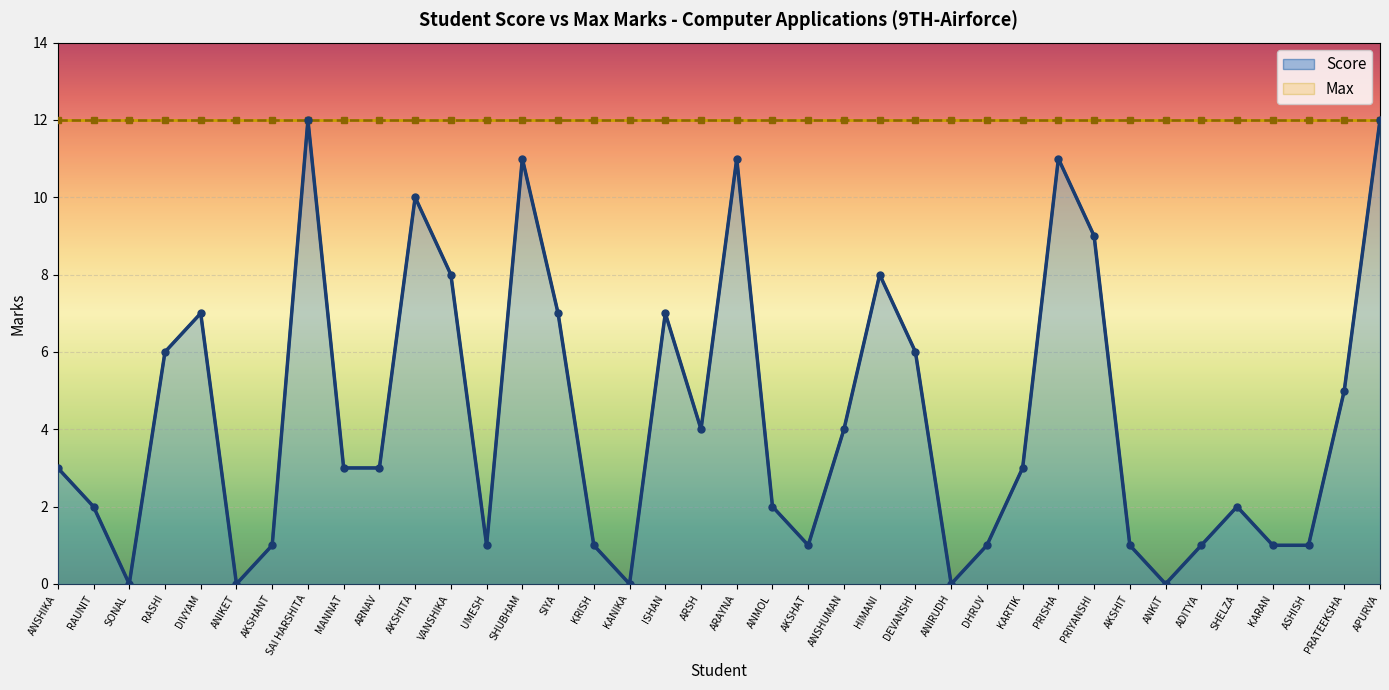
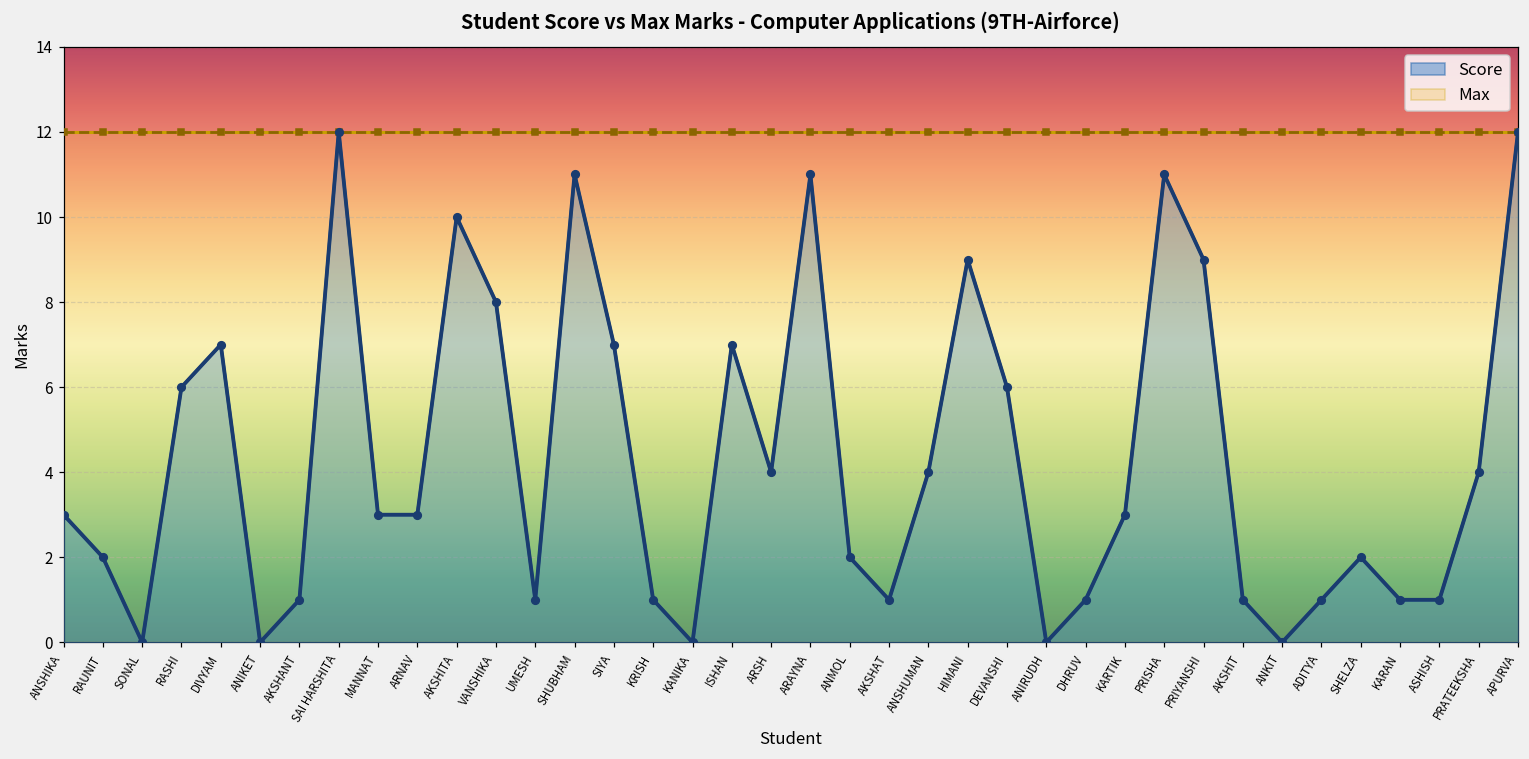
  {
    "Max": {
      "ANSHIKA": 12,
      "RAUNIT": 12,
      "SONAL": 12,
      "RASHI": 12,
      "DIVYAM": 12,
      "ANIKET": 12,
      "AKSHANT": 12,
      "MANNAT": 12,
      "ARNAV": 12,
      "AKSHITA": 12,
      "VANSHIKA": 12,
      "UMESH": 12,
      "SHUBHAM": 12,
      "SIYA": 12,
      "KRISH": 12,
      "KANIKA": 12,
      "ISHAN": 12,
      "ARSH": 12,
      "ARAYNA": 12,
      "ANMOL": 12,
      "AKSHAT": 12,
      "ANSHUMAN": 12,
      "HIMANI": 12,
      "DEVANSHI": 12,
      "ANIRUDH": 12,
      "DHRUV": 12,
      "KARTIK": 12,
      "PRISHA": 12,
      "PRIYANSHI": 12,
      "AKSHIT": 12,
      "ANKIT": 12,
      "ADITYA": 12,
      "SHELZA": 12,
      "KARAN": 12,
      "ASHISH": 12,
      "PRATEEKSHA": 12
    },
    "Score": {
      "ANSHIKA": 3,
      "RAUNIT": 2,
      "SONAL": 0,
      "RASHI": 6,
      "DIVYAM": 7,
      "ANIKET": 0,
      "AKSHANT": 1,
      "MANNAT": 3,
      "ARNAV": 3,
      "AKSHITA": 10,
      "VANSHIKA": 8,
      "UMESH": 1,
      "SHUBHAM": 11,
      "SIYA": 7,
      "KRISH": 1,
      "KANIKA": 0,
      "ISHAN": 7,
      "ARSH": 4,
      "ARAYNA": 11,
      "ANMOL": 2,
      "AKSHAT": 1,
      "ANSHUMAN": 4,
-     "HIMANI": 8,
+     "HIMANI": 9,
      "DEVANSHI": 6,
      "ANIRUDH": 0,
      "DHRUV": 1,
      "KARTIK": 3,
      "PRISHA": 11,
      "PRIYANSHI": 9,
      "AKSHIT": 1,
      "ANKIT": 0,
      "ADITYA": 1,
      "SHELZA": 2,
      "KARAN": 1,
      "ASHISH": 1,
-     "PRATEEKSHA": 5
+     "PRATEEKSHA": 4
    }
  }
